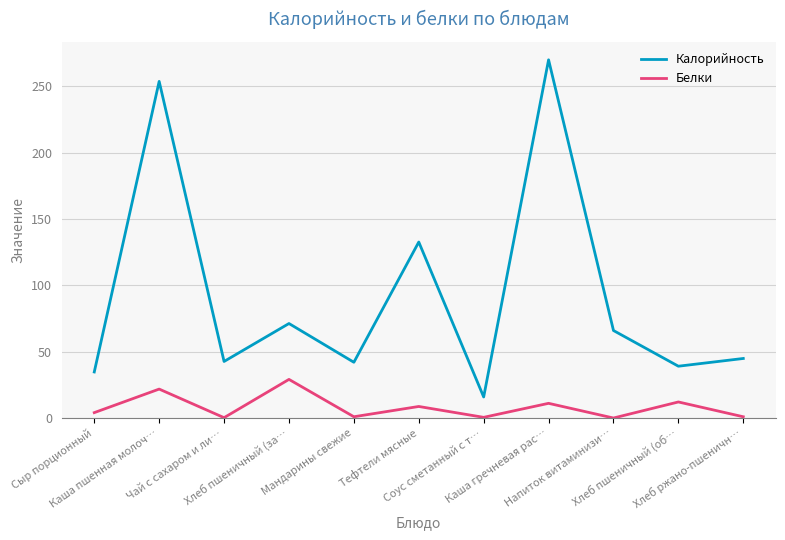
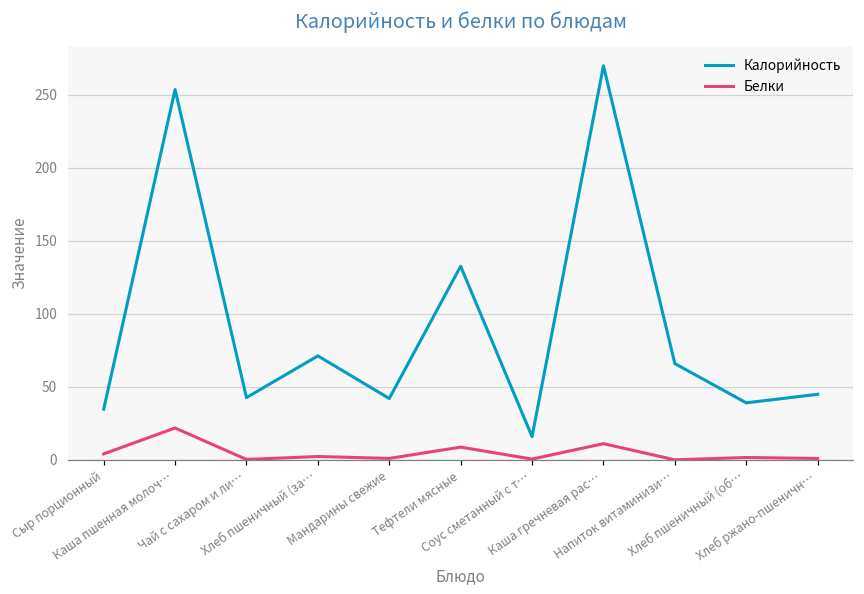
  {
    "Калорийность": {
      "Сыр порционный": 35,
      "Каша пшенная молоч…": 254,
      "Чай с сахаром и ли…": 43,
      "Хлеб пшеничный (за…": 71,
      "Мандарины свежие": 42,
      "Тефтели мясные": 133,
      "Соус сметанный с т…": 16,
      "Каша гречневая рас…": 270,
      "Напиток витаминизи…": 66,
      "Хлеб пшеничный (об…": 39,
      "Хлеб ржано-пшеничн…": 45
    },
    "Белки": {
      "Сыр порционный": 4,
      "Каша пшенная молоч…": 22,
      "Чай с сахаром и ли…": 0,
-     "Хлеб пшеничный (за…": 29,
+     "Хлеб пшеничный (за…": 2,
      "Мандарины свежие": 1,
      "Тефтели мясные": 9,
      "Соус сметанный с т…": 1,
      "Каша гречневая рас…": 11,
      "Напиток витаминизи…": 0,
-     "Хлеб пшеничный (об…": 12,
+     "Хлеб пшеничный (об…": 2,
      "Хлеб ржано-пшеничн…": 1
    }
  }
